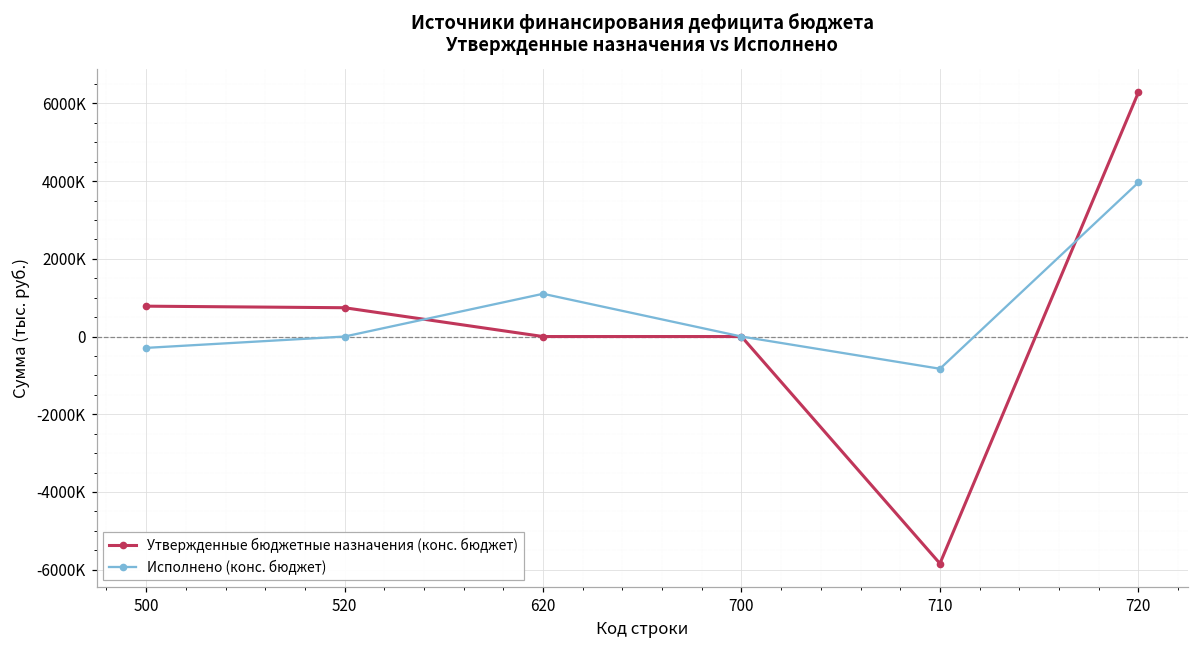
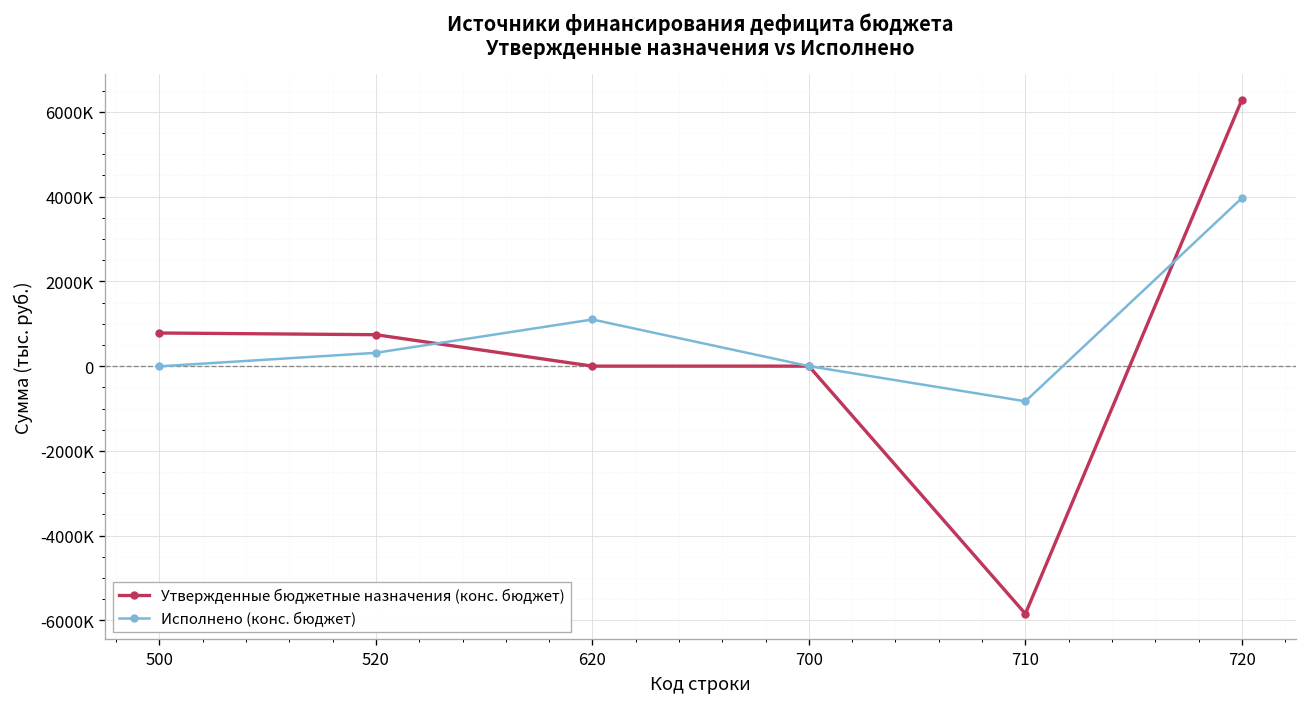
  {
    "Утвержденные бюджетные назначения (конс. бюджет)": {
      "500": 800000,
      "520": 700000,
      "620": 0,
      "710": -5800000,
      "720": 6300000
    },
    "Исполнено (конс. бюджет)": {
-     "500": -300000,
-     "520": 0,
+     "500": 0,
+     "520": 300000,
      "620": 1100000,
      "710": -800000,
      "720": 4000000
    }
  }
